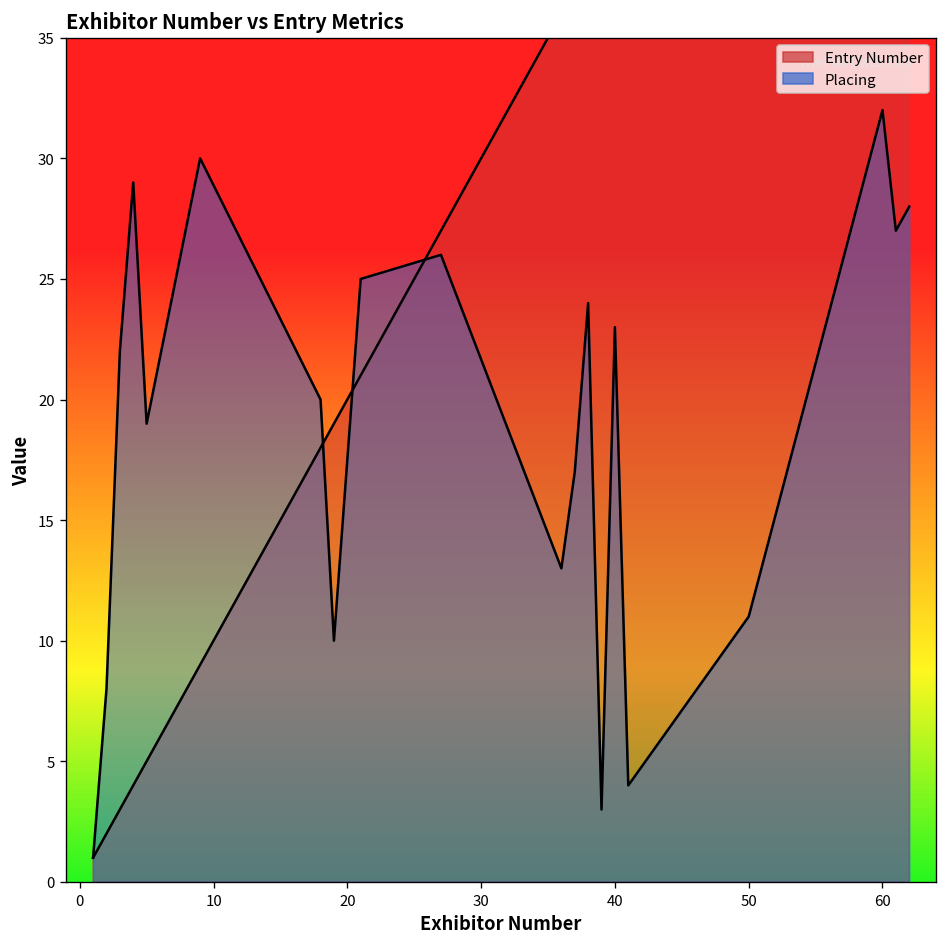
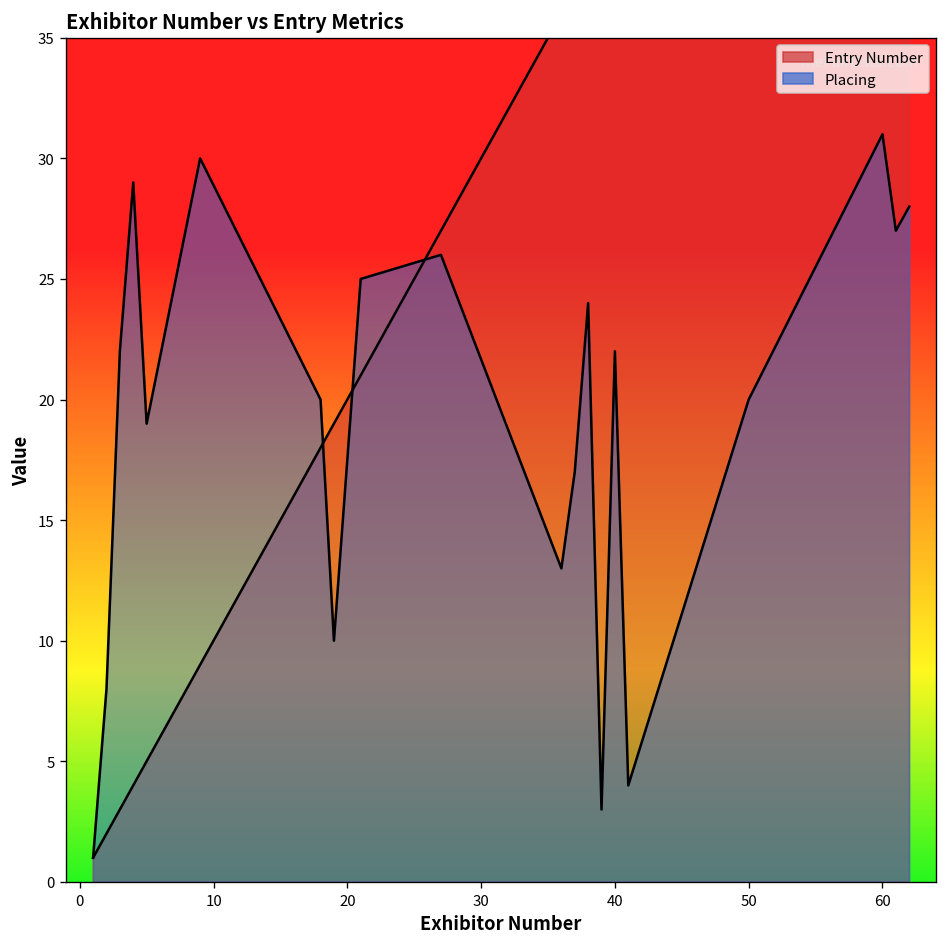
  {
    "Placing": {
-     "40": 23,
-     "50": 11,
-     "60": 32
+     "40": 22,
+     "50": 20,
+     "60": 31
    }
  }
